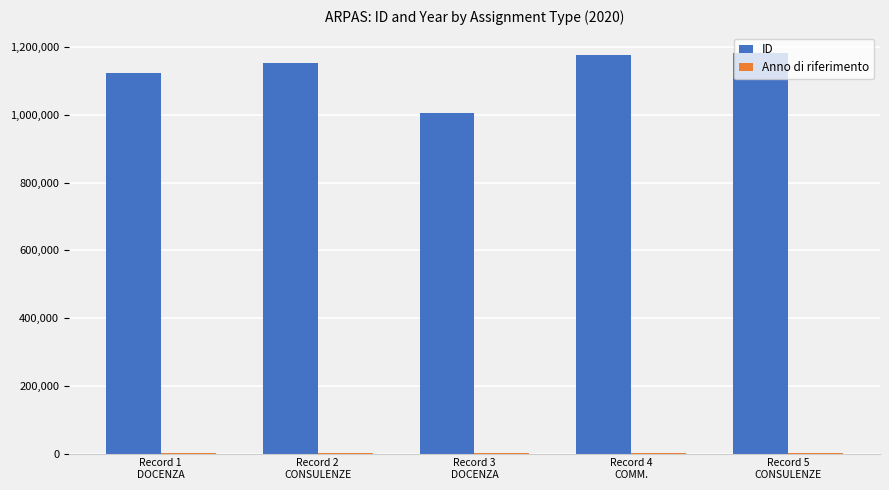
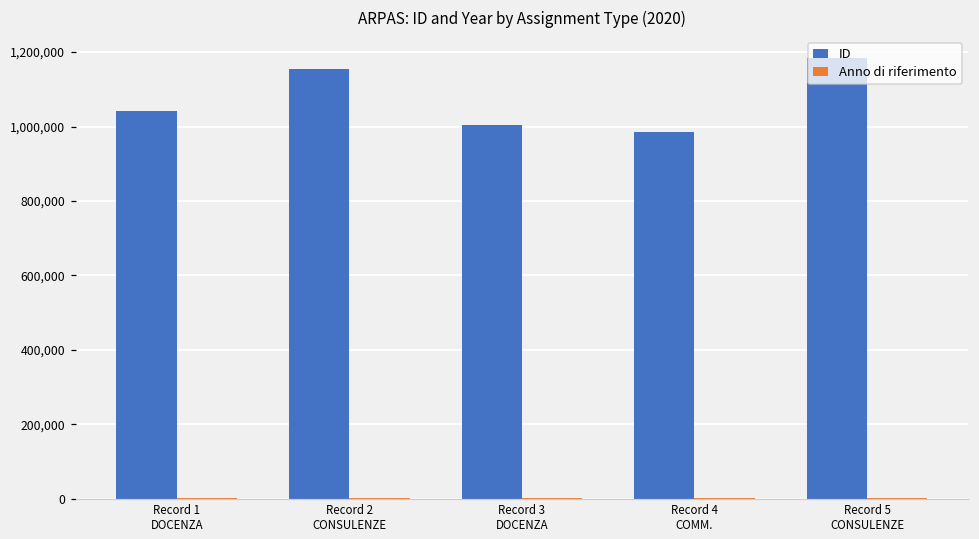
  {
    "ID": {
-     "Record 1 DOCENZA": "1,120,000",
+     "Record 1 DOCENZA": "1,040,000",
      "Record 2 CONSULENZE": "1,150,000",
      "Record 3 DOCENZA": "1,010,000",
-     "Record 4 COMM.": "1,180,000"
+     "Record 4 COMM.": "990,000"
    }
  }
